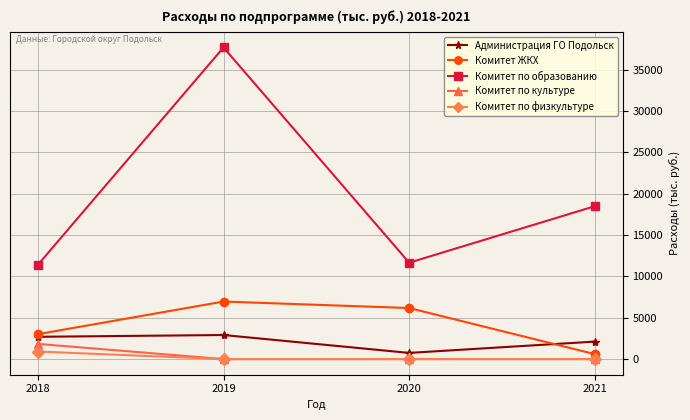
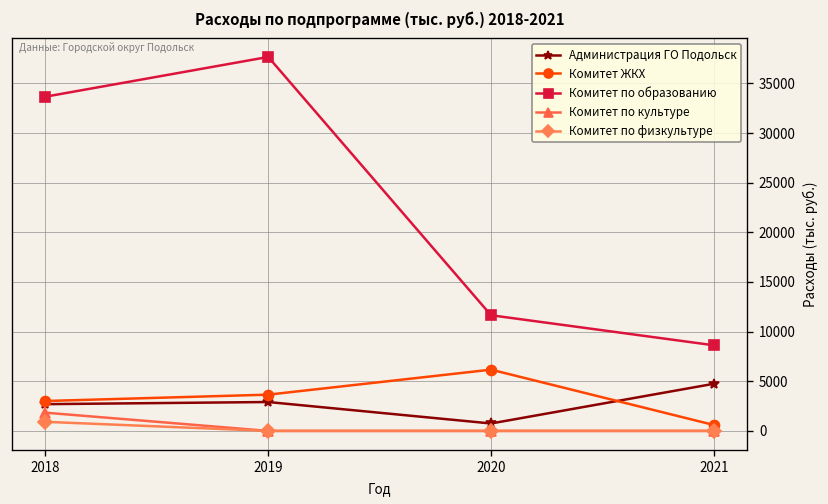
  {
    "Администрация ГО Подольск": {
      "2018": 3000,
      "2019": 3000,
      "2020": 1000,
-     "2021": 2000
+     "2021": 5000
    },
    "Комитет ЖКХ": {
      "2018": 3000,
-     "2019": 7000,
+     "2019": 4000,
      "2020": 6000,
      "2021": 1000
    },
    "Комитет по образованию": {
-     "2018": 11000,
+     "2018": 34000,
      "2019": 38000,
      "2020": 12000,
-     "2021": 18000
+     "2021": 9000
    }
  }
